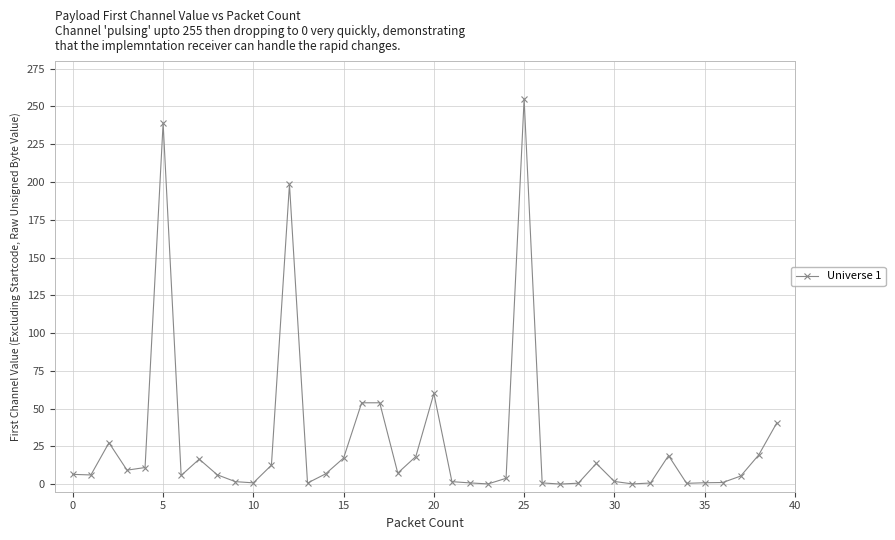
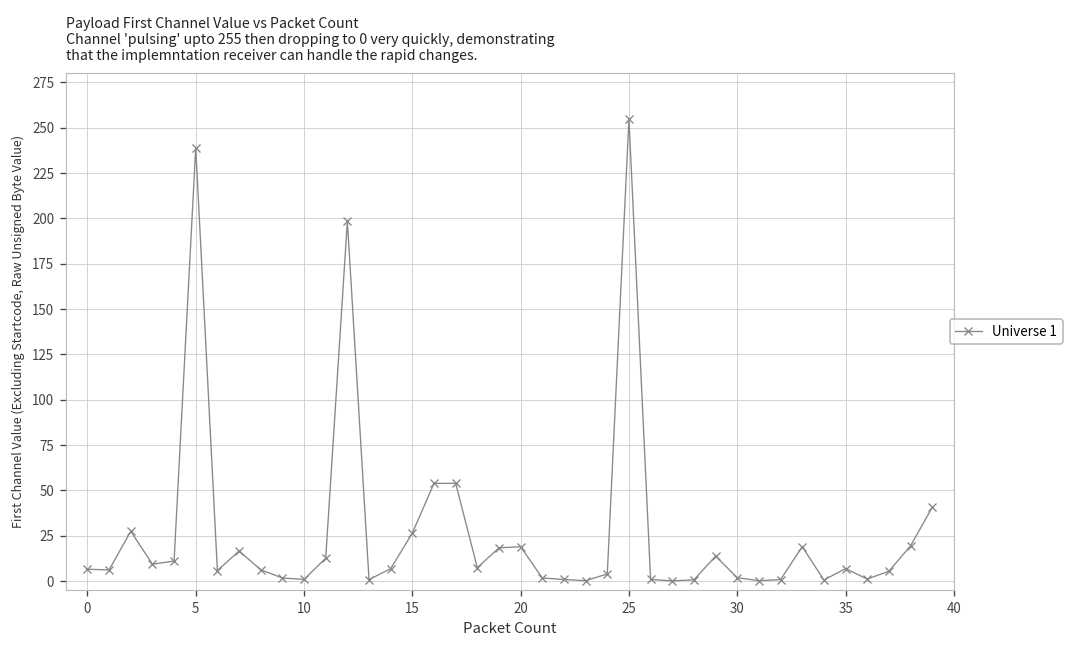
  {
    "0": 6,
    "5": 239,
    "10": 1,
-   "15": 17,
-   "20": 60,
+   "15": 26,
+   "20": 19,
    "25": 255,
    "30": 2,
-   "35": 1
+   "35": 7
  }
